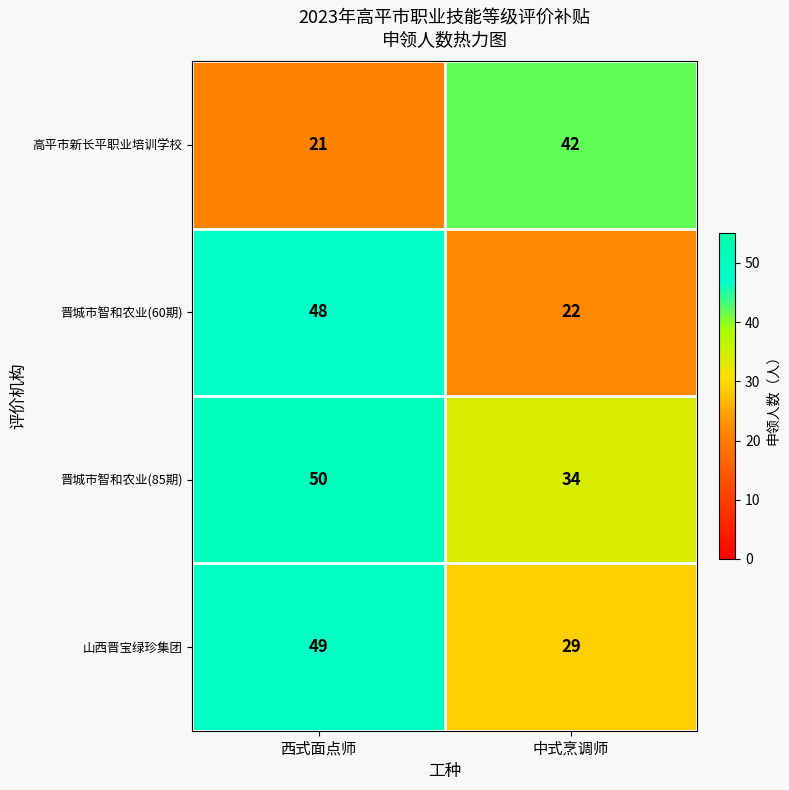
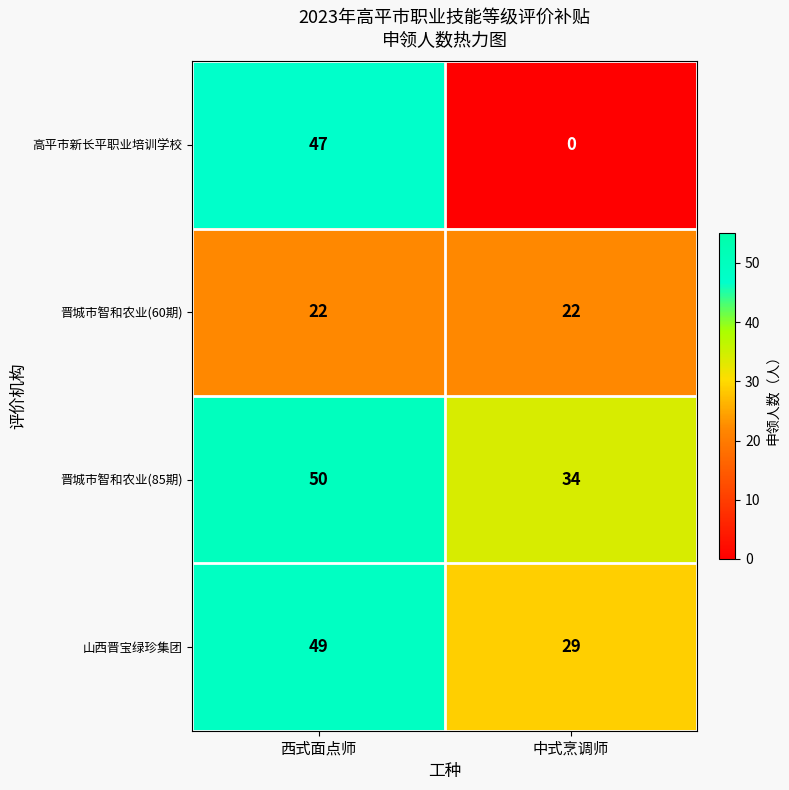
  {
    "高平市新长平职业培训学校": {
-     "西式面点师": 21,
-     "中式烹调师": 42
+     "西式面点师": 47,
+     "中式烹调师": 0
    },
    "晋城市智和农业(60期)": {
-     "西式面点师": 48,
+     "西式面点师": 22,
      "中式烹调师": 22
    },
    "晋城市智和农业(85期)": {
      "西式面点师": 50,
      "中式烹调师": 34
    },
    "山西晋宝绿珍集团": {
      "西式面点师": 49,
      "中式烹调师": 29
    }
  }
